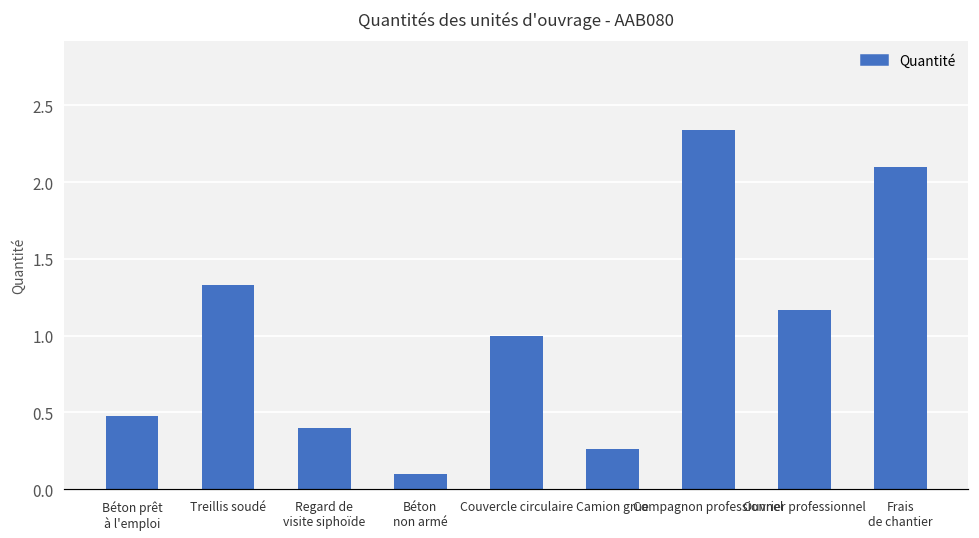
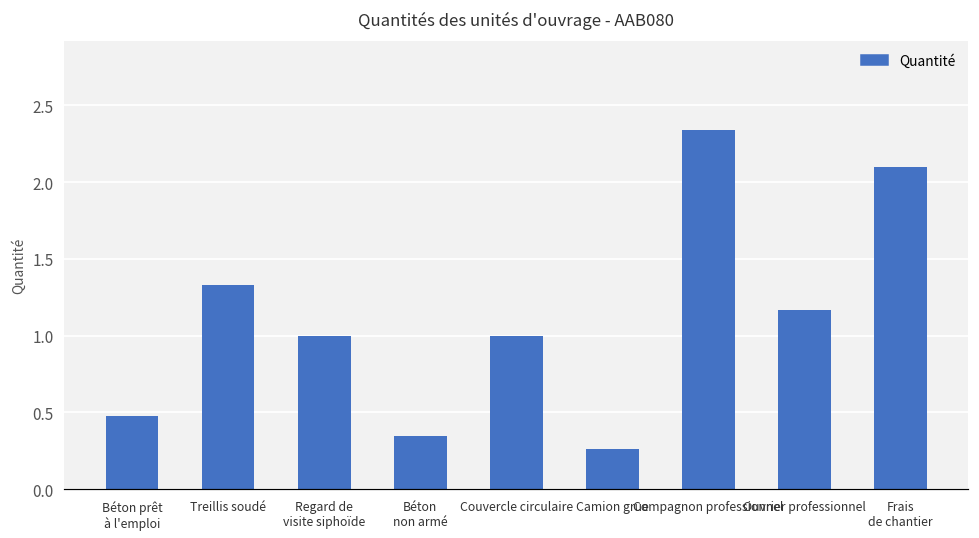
  {
    "Béton prêt à l'emploi": 0.48,
    "Treillis soudé": 1.33,
-   "Regard de visite siphoïde": 0.4,
-   "Béton non armé": 0.10,
+   "Regard de visite siphoïde": 1.0,
+   "Béton non armé": 0.35,
    "Couvercle circulaire": 1.00,
    "Frais de chantier": 2.10
  }
